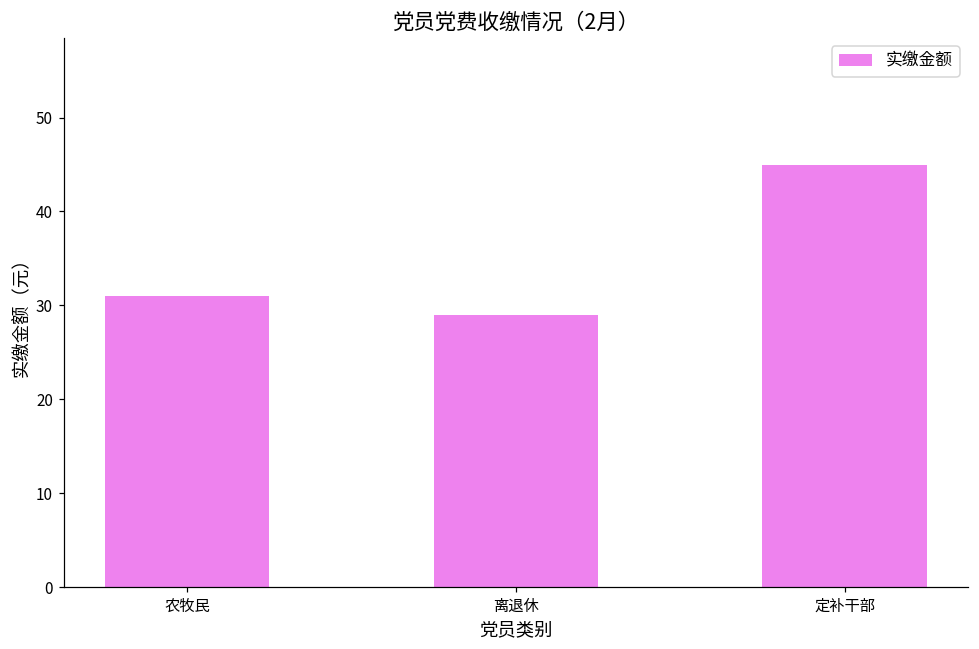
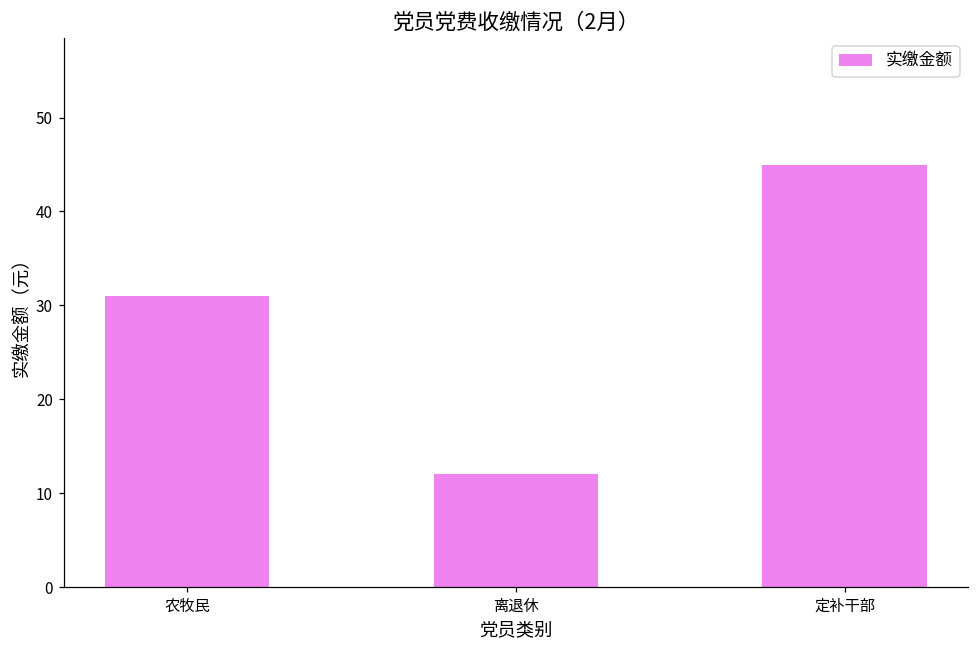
  {
    "农牧民": 31,
-   "离退休": 29,
+   "离退休": 12,
    "定补干部": 45
  }
